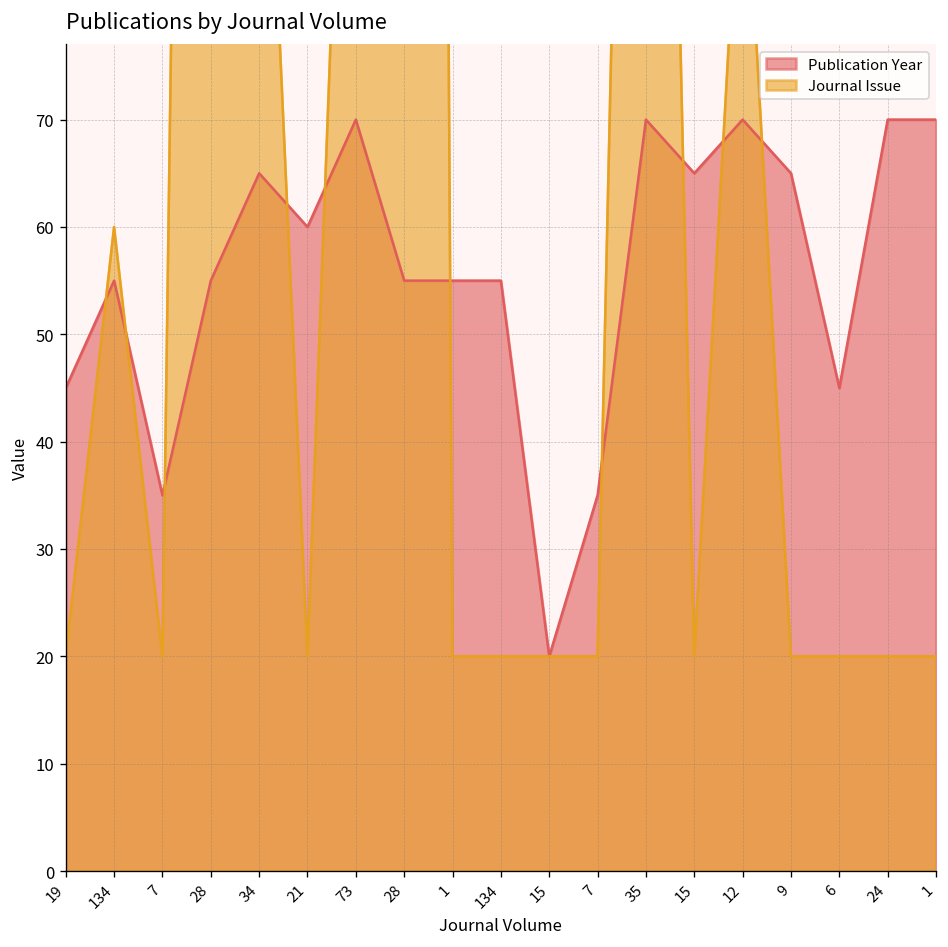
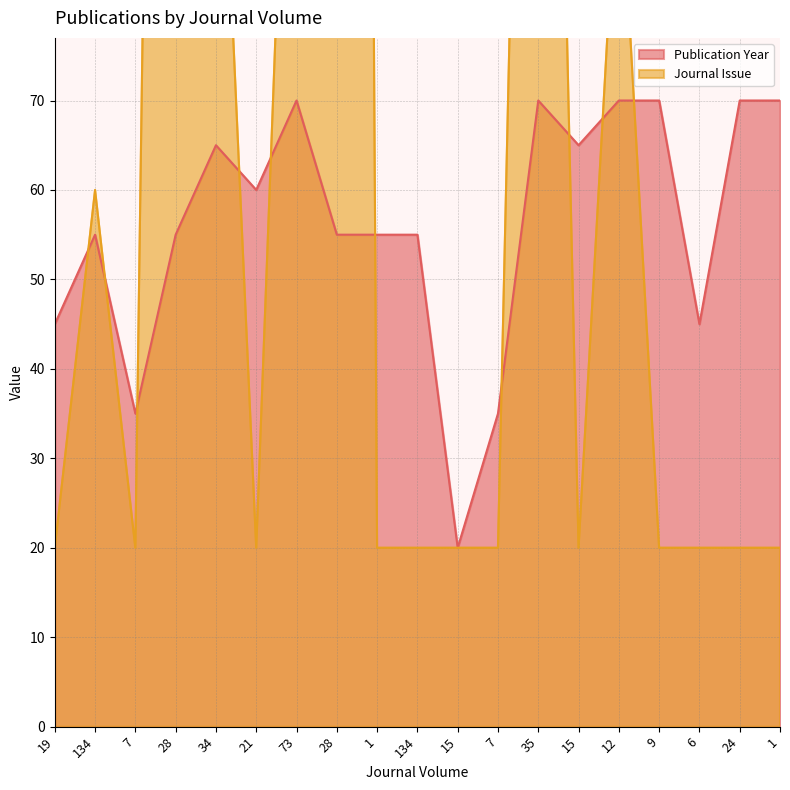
  {
    "Publication Year": {
      "19": 45,
      "34": 65,
      "21": 60,
      "73": 70,
      "35": 70,
      "12": 70,
-     "9": 65,
+     "9": 70,
      "6": 45,
      "24": 70
    },
    "Journal Issue": {
      "19": 20,
      "21": 20,
      "9": 20,
      "6": 20,
      "24": 20
    }
  }
